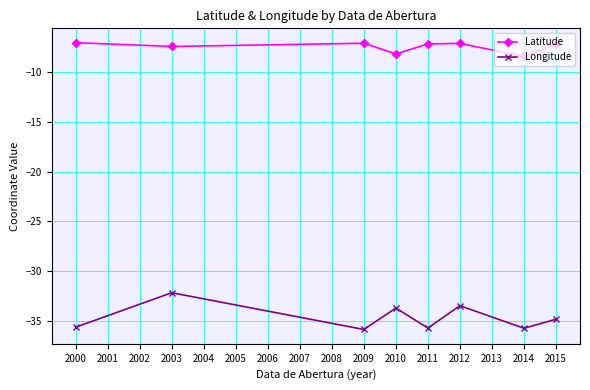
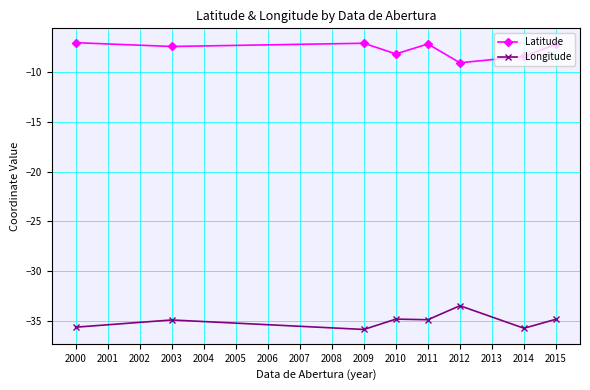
  {
    "Latitude": {
      "2000": -7,
      "2003": -7,
      "2009": -7,
      "2010": -8,
      "2011": -7,
-     "2012": -7
+     "2012": -9
    },
    "Longitude": {
      "2000": -36,
-     "2003": -32,
+     "2003": -35,
      "2009": -36,
-     "2010": -34,
-     "2011": -36,
+     "2010": -35,
+     "2011": -35,
      "2012": -33,
      "2014": -36,
      "2015": -35
    }
  }
